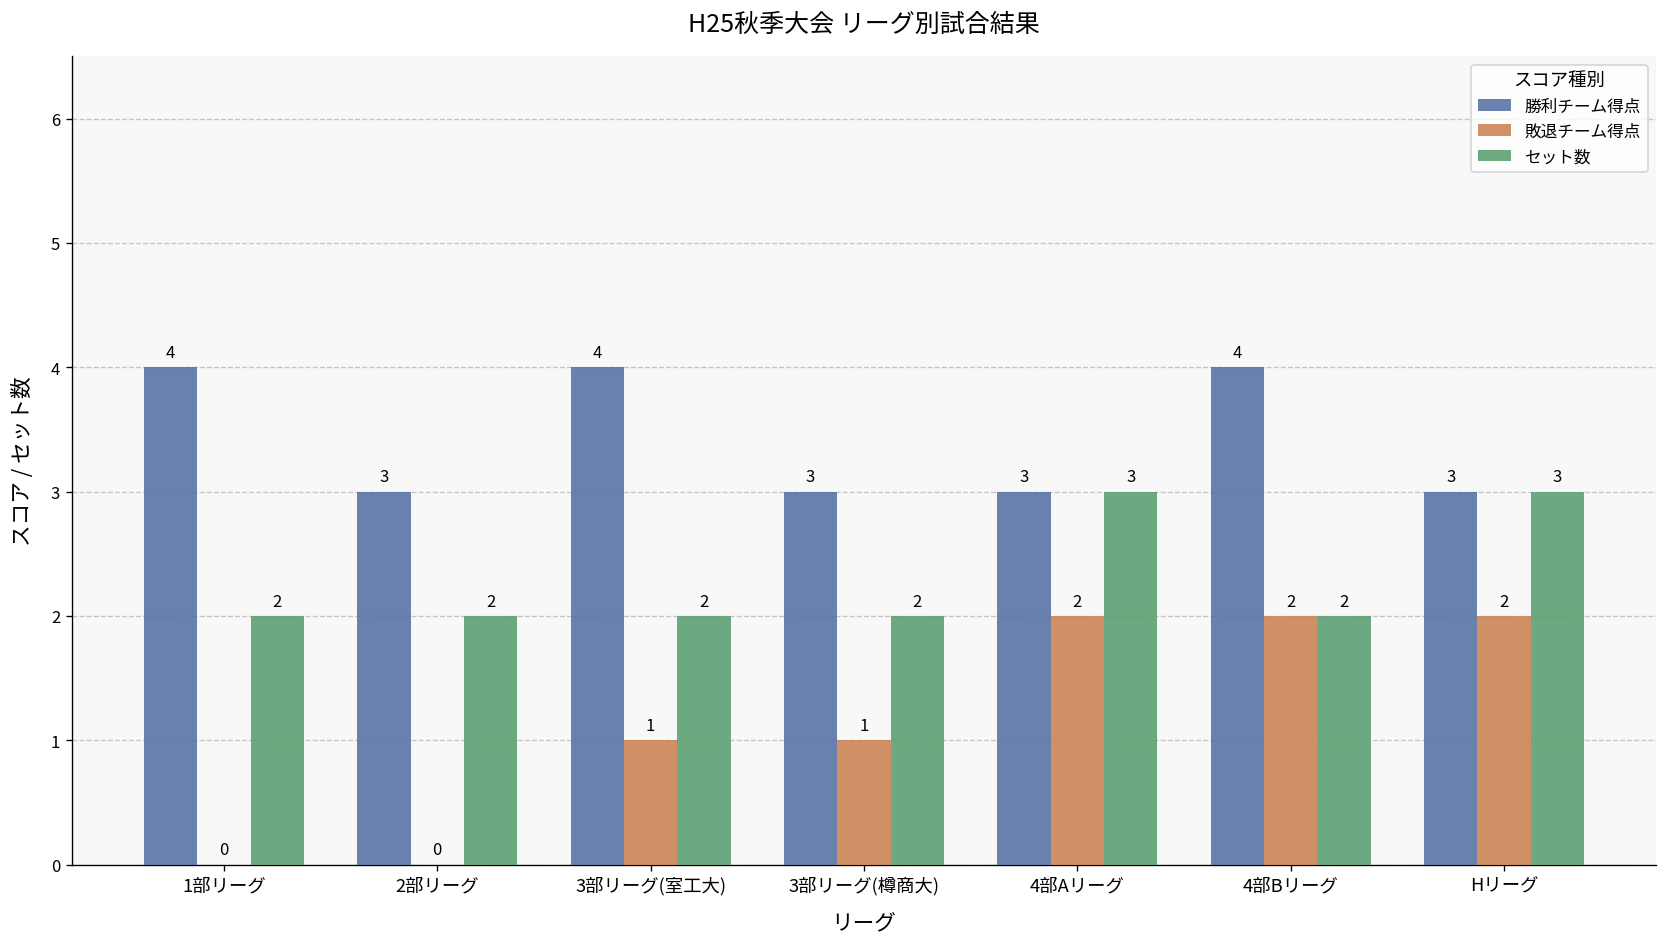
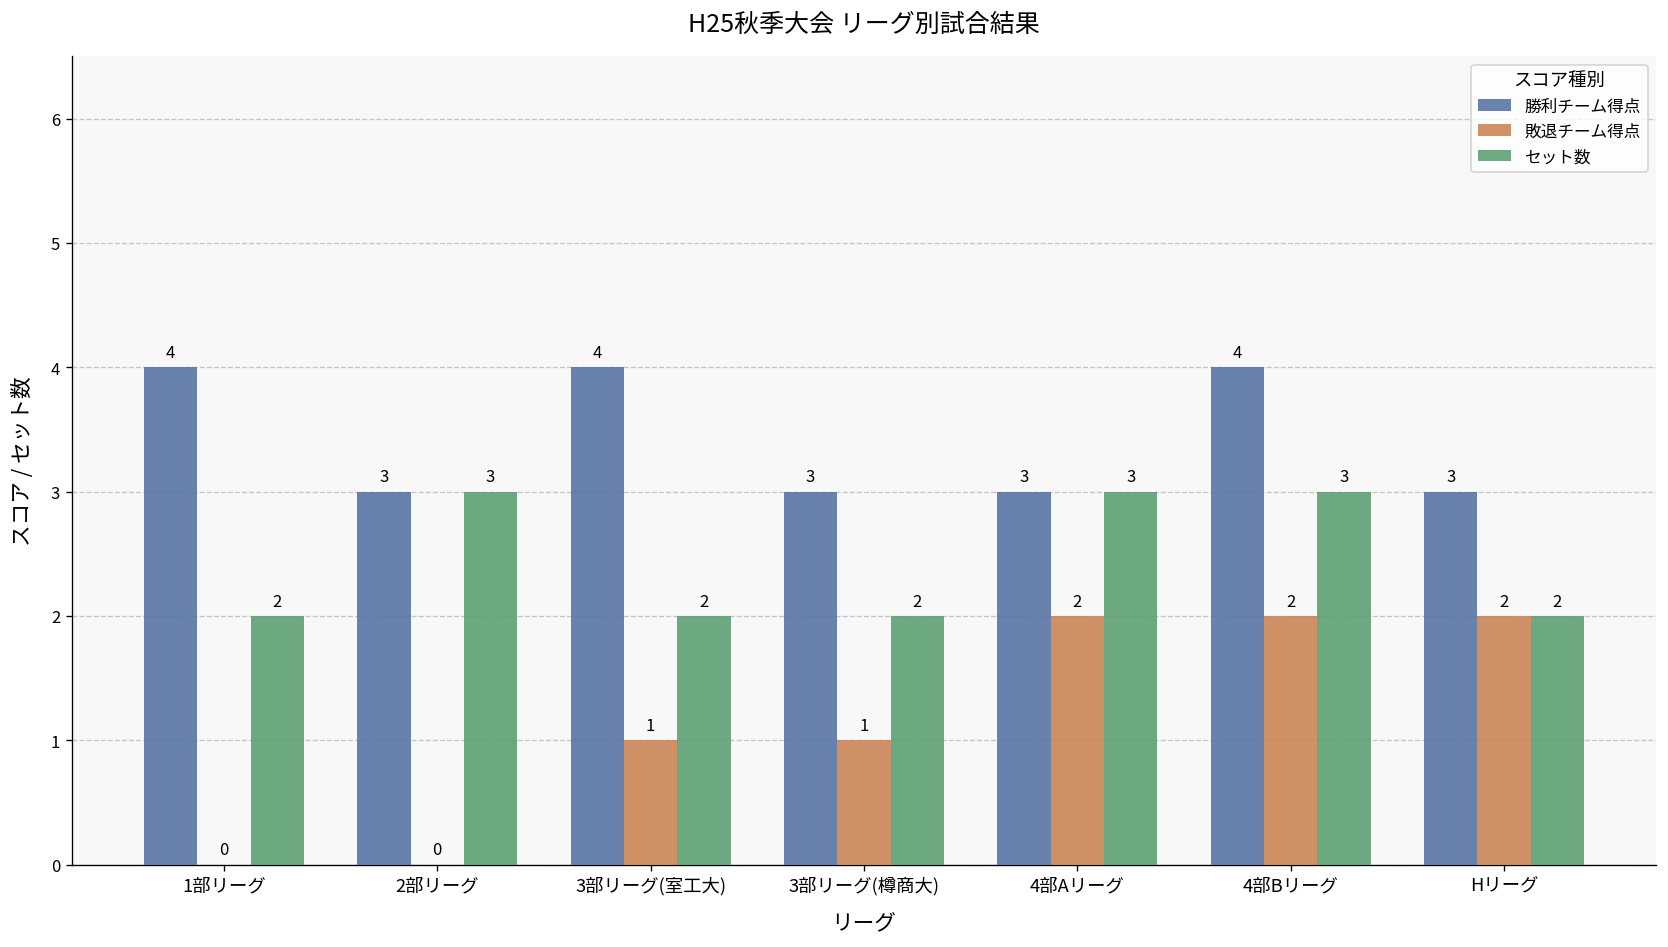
  {
    "勝利チーム得点": {
      "1部リーグ": 4,
      "2部リーグ": 3,
      "3部リーグ(室工大)": 4,
      "3部リーグ(樽商大)": 3,
      "4部Aリーグ": 3,
      "4部Bリーグ": 4,
      "Hリーグ": 3
    },
    "敗退チーム得点": {
      "1部リーグ": 0,
      "2部リーグ": 0,
      "3部リーグ(室工大)": 1,
      "3部リーグ(樽商大)": 1,
      "4部Aリーグ": 2,
      "4部Bリーグ": 2,
      "Hリーグ": 2
    },
    "セット数": {
      "1部リーグ": 2,
-     "2部リーグ": 2,
+     "2部リーグ": 3,
      "3部リーグ(室工大)": 2,
      "3部リーグ(樽商大)": 2,
      "4部Aリーグ": 3,
-     "4部Bリーグ": 2,
-     "Hリーグ": 3
+     "4部Bリーグ": 3,
+     "Hリーグ": 2
    }
  }
